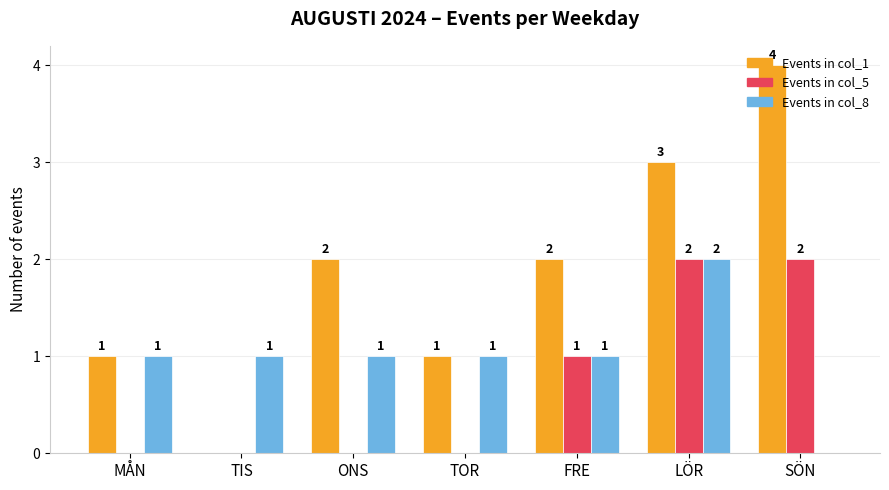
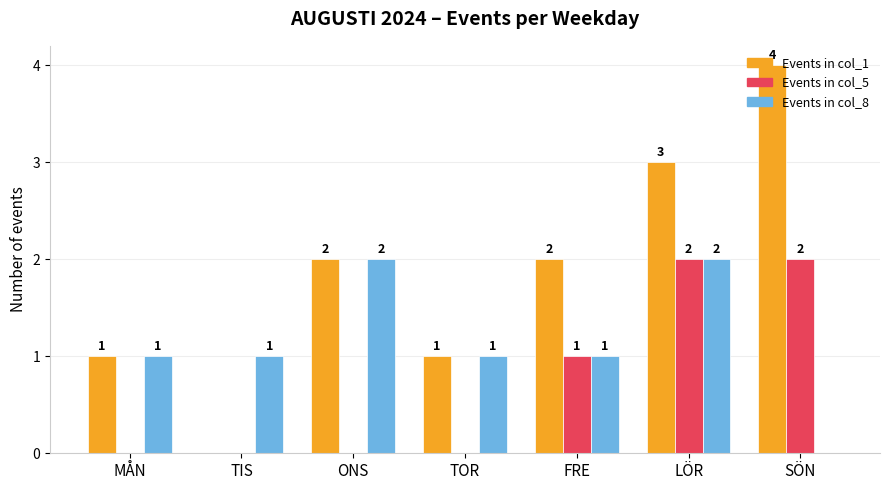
  {
    "Events in col_1": {
      "MÅN": 1,
      "ONS": 2,
      "TOR": 1,
      "FRE": 2,
      "LÖR": 3,
      "SÖN": 4
    },
    "Events in col_5": {
      "FRE": 1,
      "LÖR": 2,
      "SÖN": 2
    },
    "Events in col_8": {
      "MÅN": 1,
      "TIS": 1,
-     "ONS": 1,
+     "ONS": 2,
      "TOR": 1,
      "FRE": 1,
      "LÖR": 2
    }
  }
